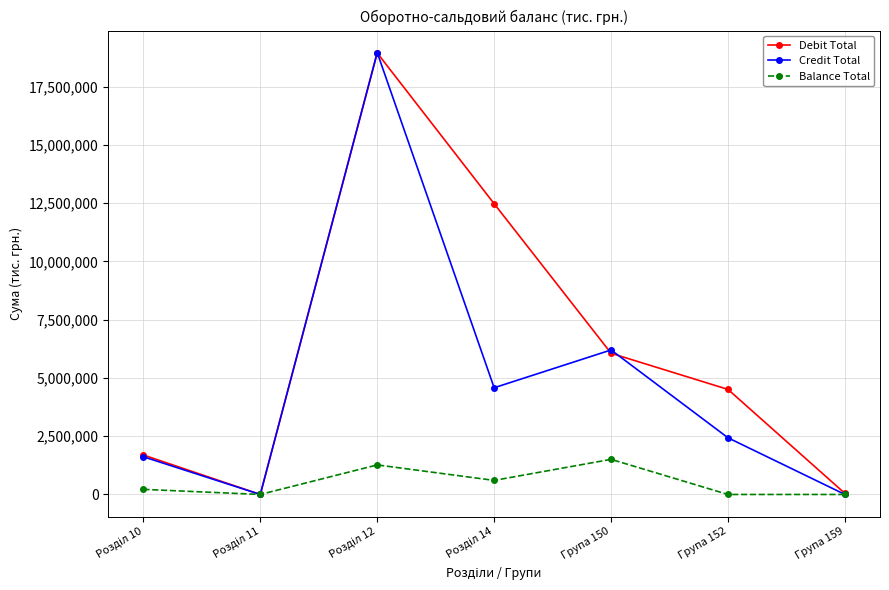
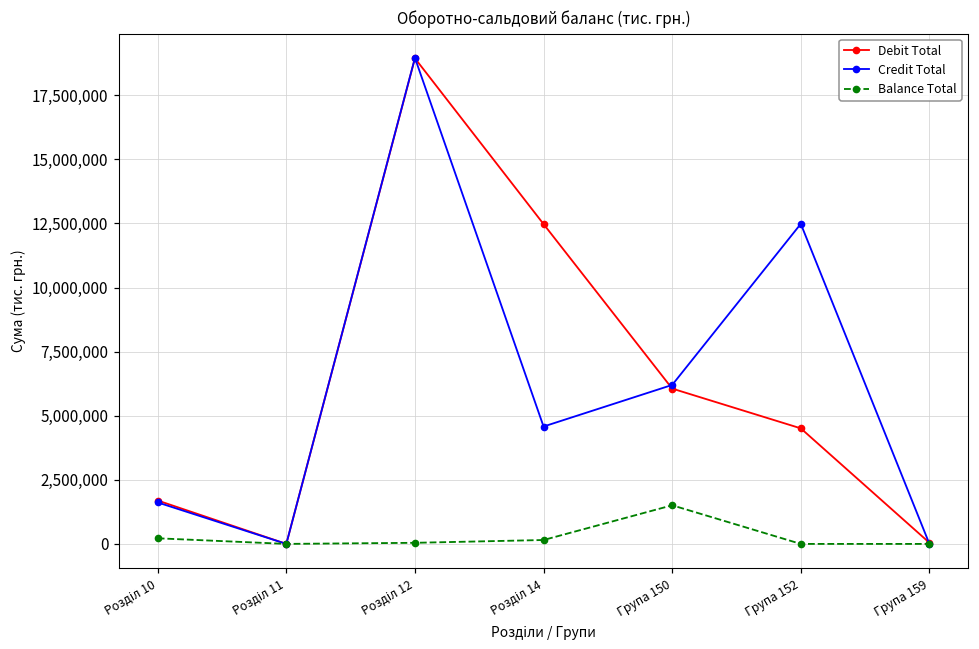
  {
    "Debit Total": {
      "Розділ 14": "12,500,000",
      "Група 150": "6,100,000",
      "Група 152": "4,500,000"
    },
    "Credit Total": {
      "Розділ 14": "4,600,000",
      "Група 150": "6,200,000",
-     "Група 152": "2,400,000"
+     "Група 152": "12,500,000"
    },
    "Balance Total": {
      "Розділ 10": "200,000",
-     "Розділ 12": "1,300,000",
-     "Розділ 14": "600,000",
+     "Розділ 12": "0",
+     "Розділ 14": "200,000",
      "Група 150": "1,500,000",
      "Група 152": "0"
    }
  }
